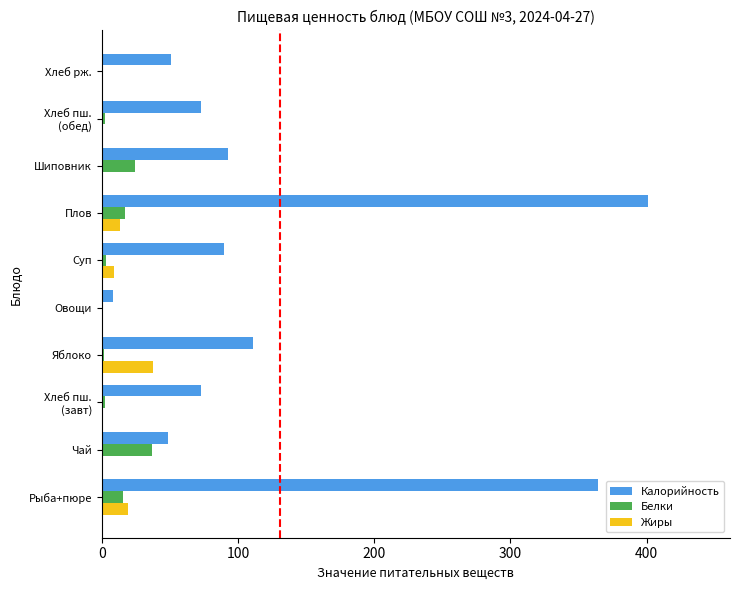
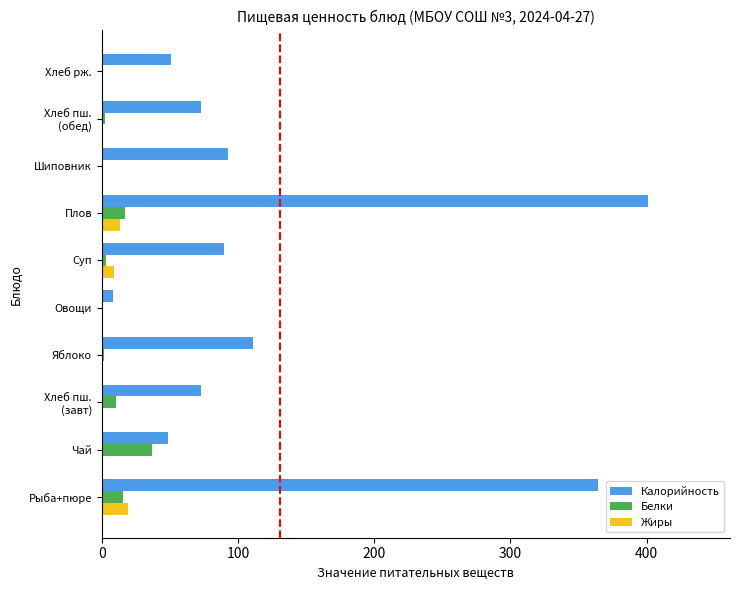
  {
    "Калорийность": {
      "Хлеб рж.": 50,
      "Хлеб пш. (обед)": 73,
      "Шиповник": 93,
      "Плов": 401,
      "Суп": 90,
      "Овощи": 8,
      "Яблоко": 111,
      "Хлеб пш. (завт)": 73,
      "Чай": 49,
      "Рыба+пюре": 365
    },
    "Белки": {
      "Хлеб пш. (обед)": 2,
-     "Шиповник": 25,
+     "Шиповник": 1,
      "Плов": 17,
      "Суп": 3,
-     "Хлеб пш. (завт)": 2,
+     "Хлеб пш. (завт)": 10,
      "Чай": 37,
      "Рыба+пюре": 16
    },
    "Жиры": {
      "Шиповник": 0,
      "Плов": 14,
      "Суп": 9,
-     "Яблоко": 38,
+     "Яблоко": 1,
      "Чай": 0,
      "Рыба+пюре": 19
    }
  }
